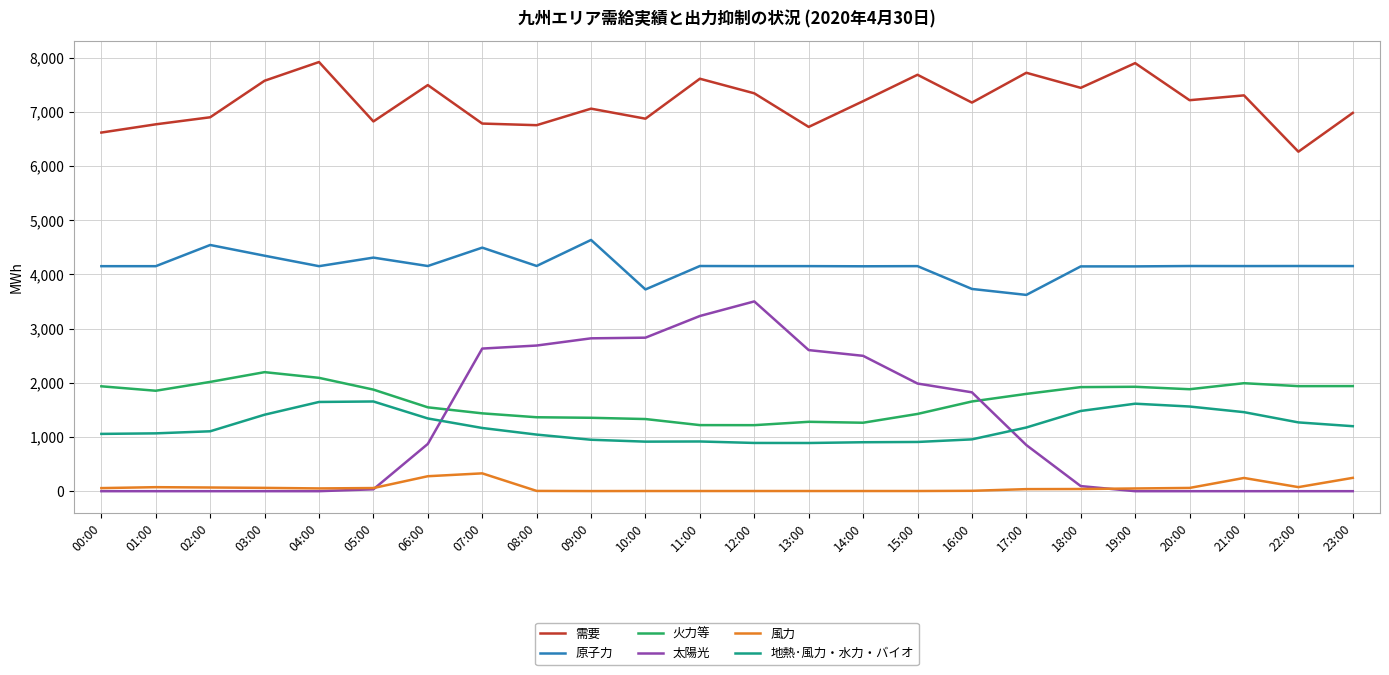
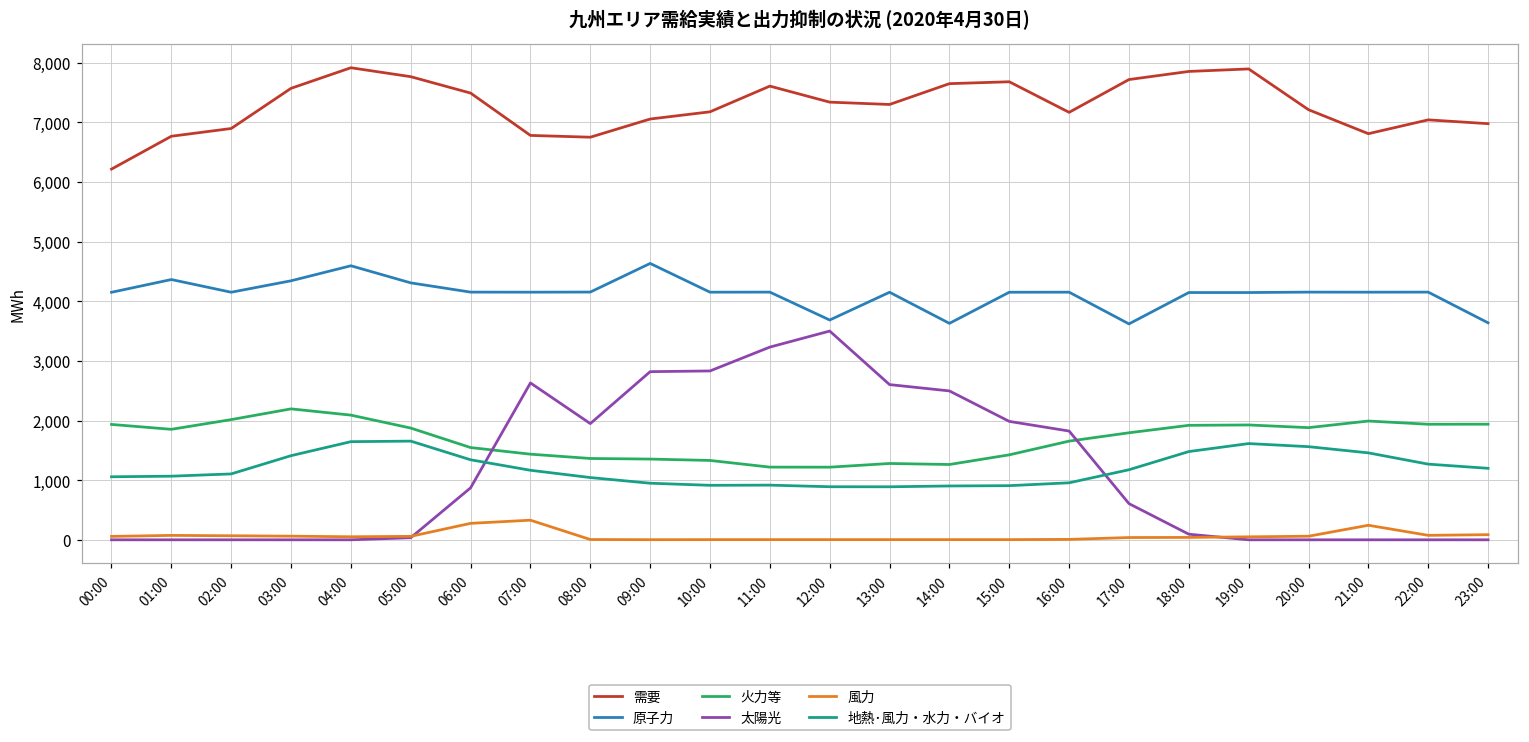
  {
    "需要": {
-     "00:00": "6,600",
+     "00:00": "6,200",
      "01:00": "6,800",
      "02:00": "6,900",
      "03:00": "7,600",
      "04:00": "7,900",
-     "05:00": "6,800",
+     "05:00": "7,800",
      "06:00": "7,500",
      "07:00": "6,800",
      "08:00": "6,800",
      "09:00": "7,100",
-     "10:00": "6,900",
+     "10:00": "7,200",
      "11:00": "7,600",
      "12:00": "7,300",
-     "13:00": "6,700",
-     "14:00": "7,200",
+     "13:00": "7,300",
+     "14:00": "7,700",
      "15:00": "7,700",
      "16:00": "7,200",
      "17:00": "7,700",
-     "18:00": "7,400",
+     "18:00": "7,900",
      "19:00": "7,900",
      "20:00": "7,200",
-     "21:00": "7,300",
-     "22:00": "6,300",
+     "21:00": "6,800",
+     "22:00": "7,000",
      "23:00": "7,000"
    },
    "原子力": {
      "00:00": "4,200",
-     "01:00": "4,200",
-     "02:00": "4,500",
+     "01:00": "4,400",
+     "02:00": "4,200",
      "03:00": "4,300",
-     "04:00": "4,200",
+     "04:00": "4,600",
      "05:00": "4,300",
      "06:00": "4,200",
-     "07:00": "4,500",
+     "07:00": "4,200",
      "08:00": "4,200",
      "09:00": "4,600",
-     "10:00": "3,700",
+     "10:00": "4,200",
      "11:00": "4,200",
-     "12:00": "4,200",
+     "12:00": "3,700",
      "13:00": "4,200",
-     "14:00": "4,100",
+     "14:00": "3,600",
      "15:00": "4,200",
-     "16:00": "3,700",
+     "16:00": "4,200",
      "17:00": "3,600",
      "18:00": "4,100",
      "19:00": "4,100",
      "20:00": "4,200",
      "21:00": "4,200",
      "22:00": "4,200",
-     "23:00": "4,200"
+     "23:00": "3,600"
    },
    "太陽光": {
      "00:00": "0",
      "01:00": "0",
      "02:00": "0",
      "03:00": "0",
      "04:00": "0",
      "06:00": "900",
      "07:00": "2,600",
-     "08:00": "2,700",
+     "08:00": "1,900",
      "09:00": "2,800",
      "10:00": "2,800",
      "11:00": "3,200",
      "12:00": "3,500",
      "13:00": "2,600",
      "14:00": "2,500",
      "15:00": "2,000",
      "16:00": "1,800",
-     "17:00": "900",
+     "17:00": "600",
      "18:00": "100",
      "19:00": "0",
      "20:00": "0",
      "21:00": "0",
      "22:00": "0",
      "23:00": "0"
    },
    "風力": {
      "00:00": "100",
      "01:00": "100",
      "02:00": "100",
      "03:00": "100",
      "04:00": "100",
      "06:00": "300",
      "07:00": "300",
      "08:00": "0",
      "09:00": "0",
      "10:00": "0",
      "11:00": "0",
      "12:00": "0",
      "13:00": "0",
      "14:00": "0",
      "15:00": "0",
      "16:00": "0",
      "17:00": "0",
      "18:00": "0",
      "19:00": "100",
      "20:00": "100",
      "21:00": "200",
      "22:00": "100",
-     "23:00": "200"
+     "23:00": "100"
    }
  }
